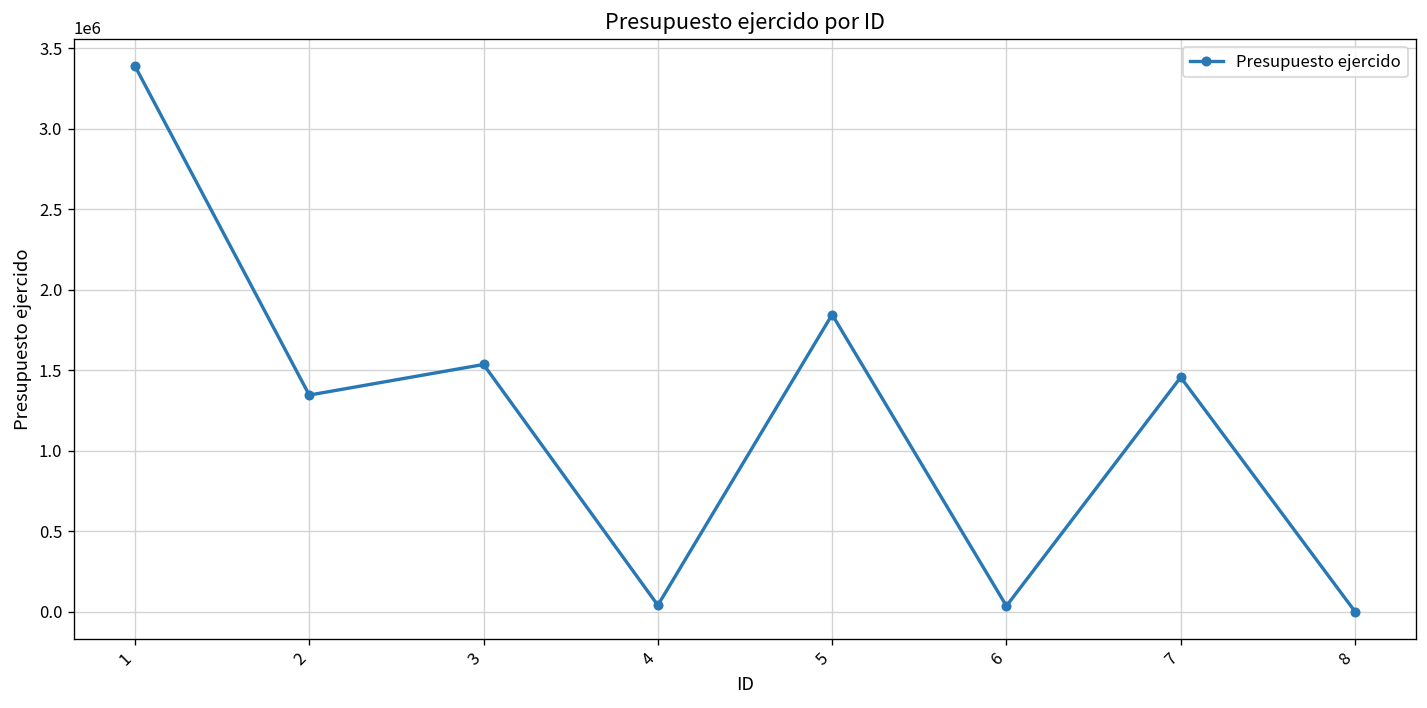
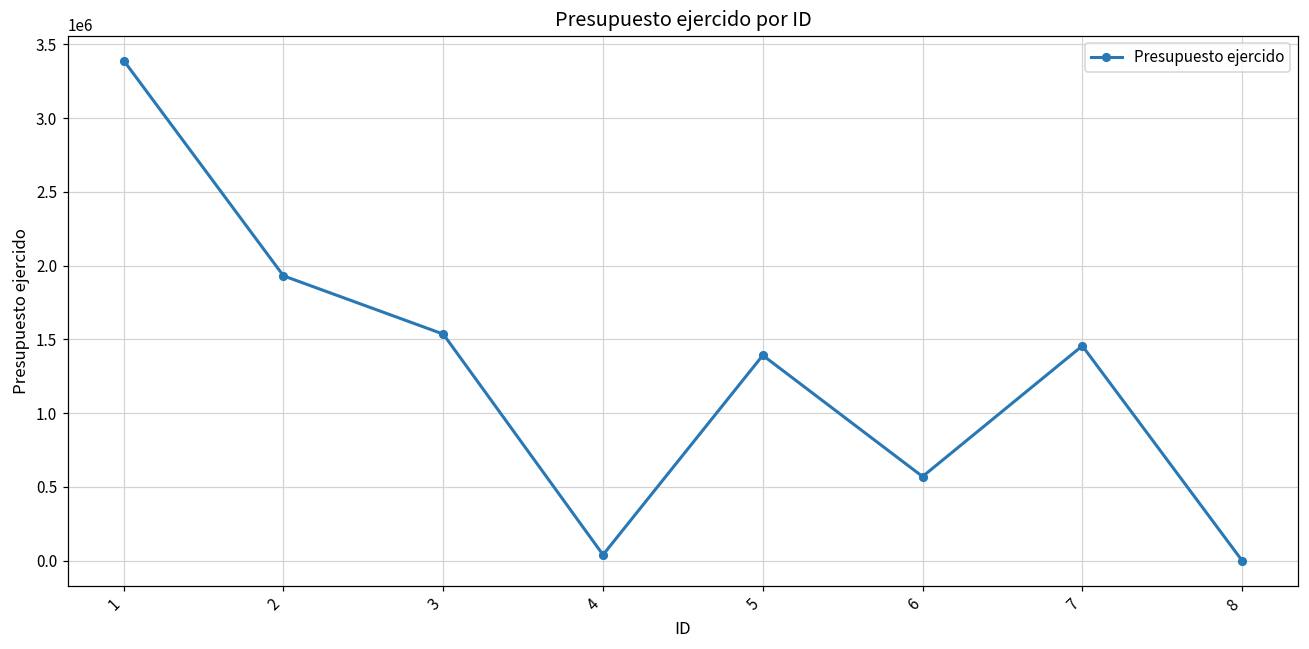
  {
    "1": 3390000,
-   "2": 1350000,
+   "2": 1930000,
    "3": 1540000,
    "4": 40000,
-   "5": 1850000,
-   "6": 30000,
+   "5": 1390000,
+   "6": 570000,
    "7": 1460000,
    "8": 0
  }
